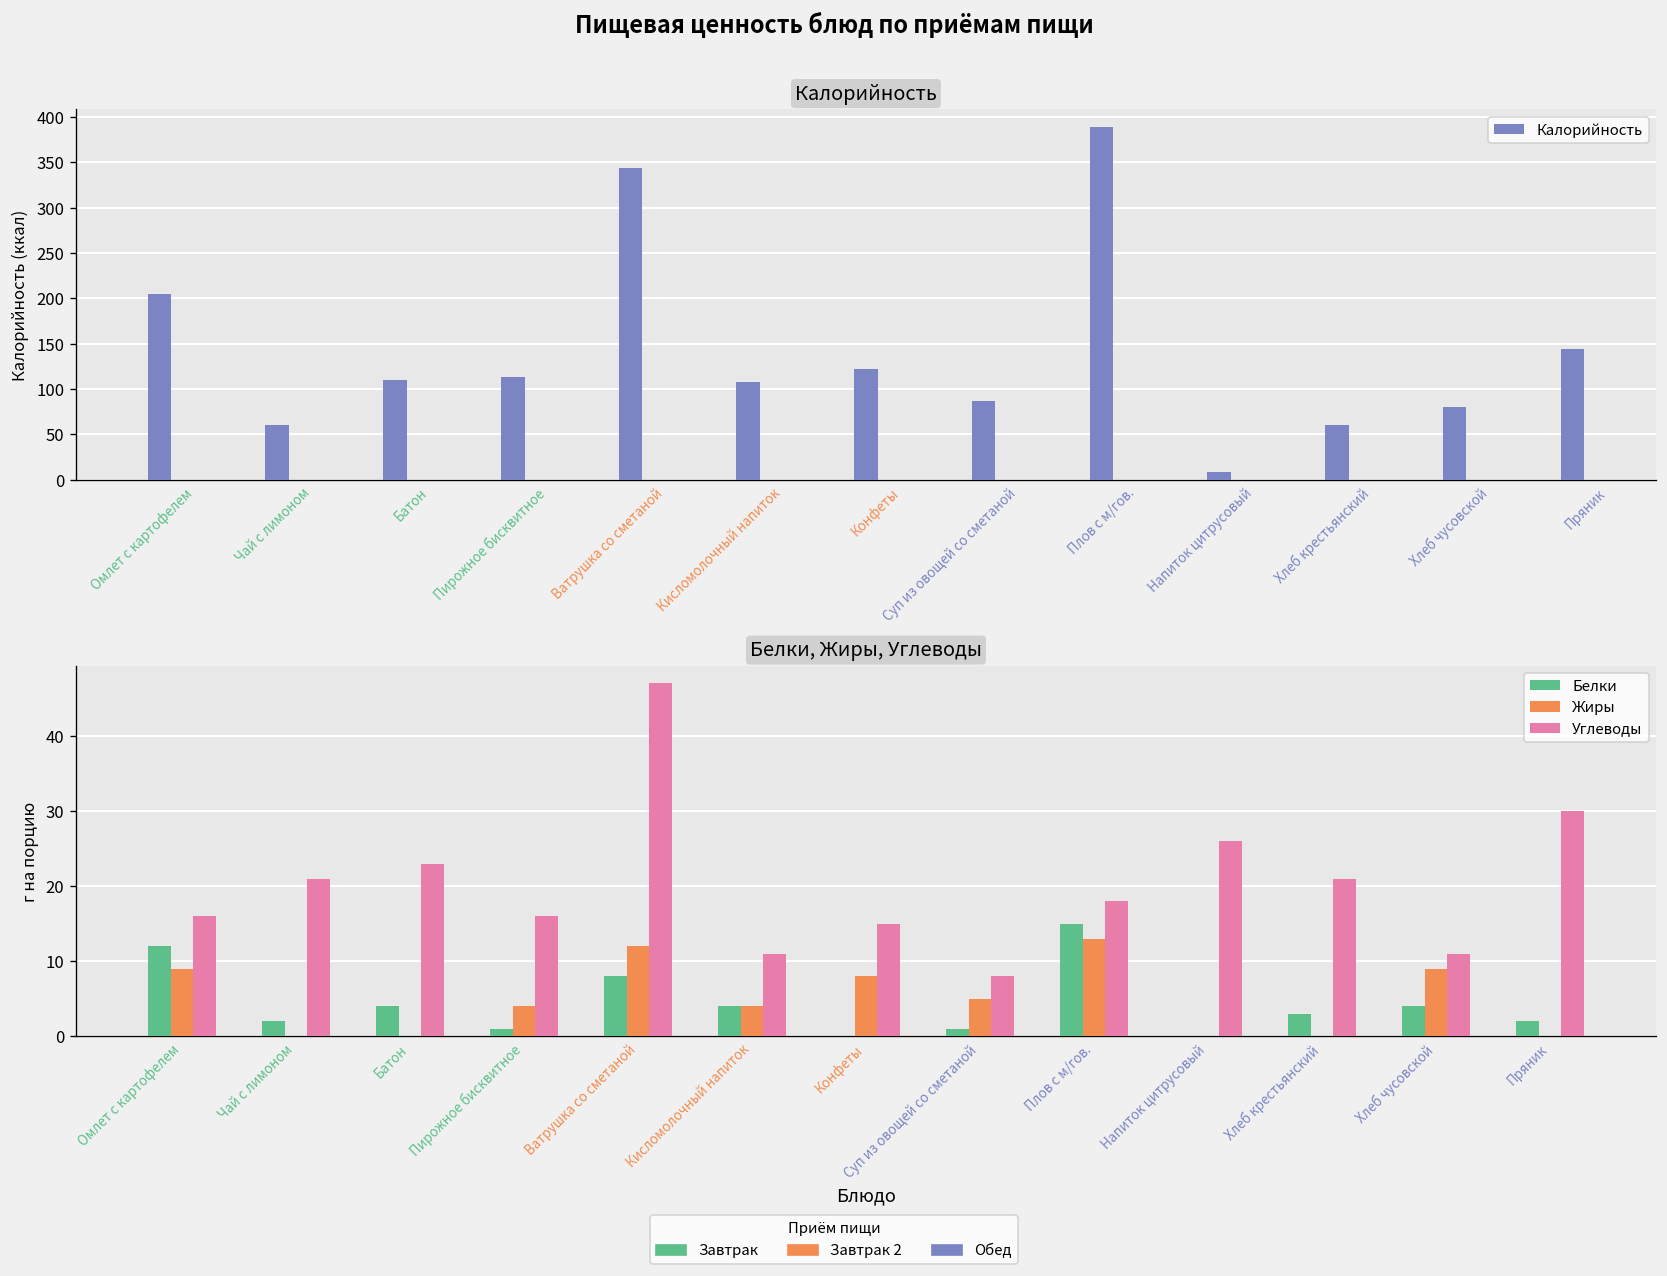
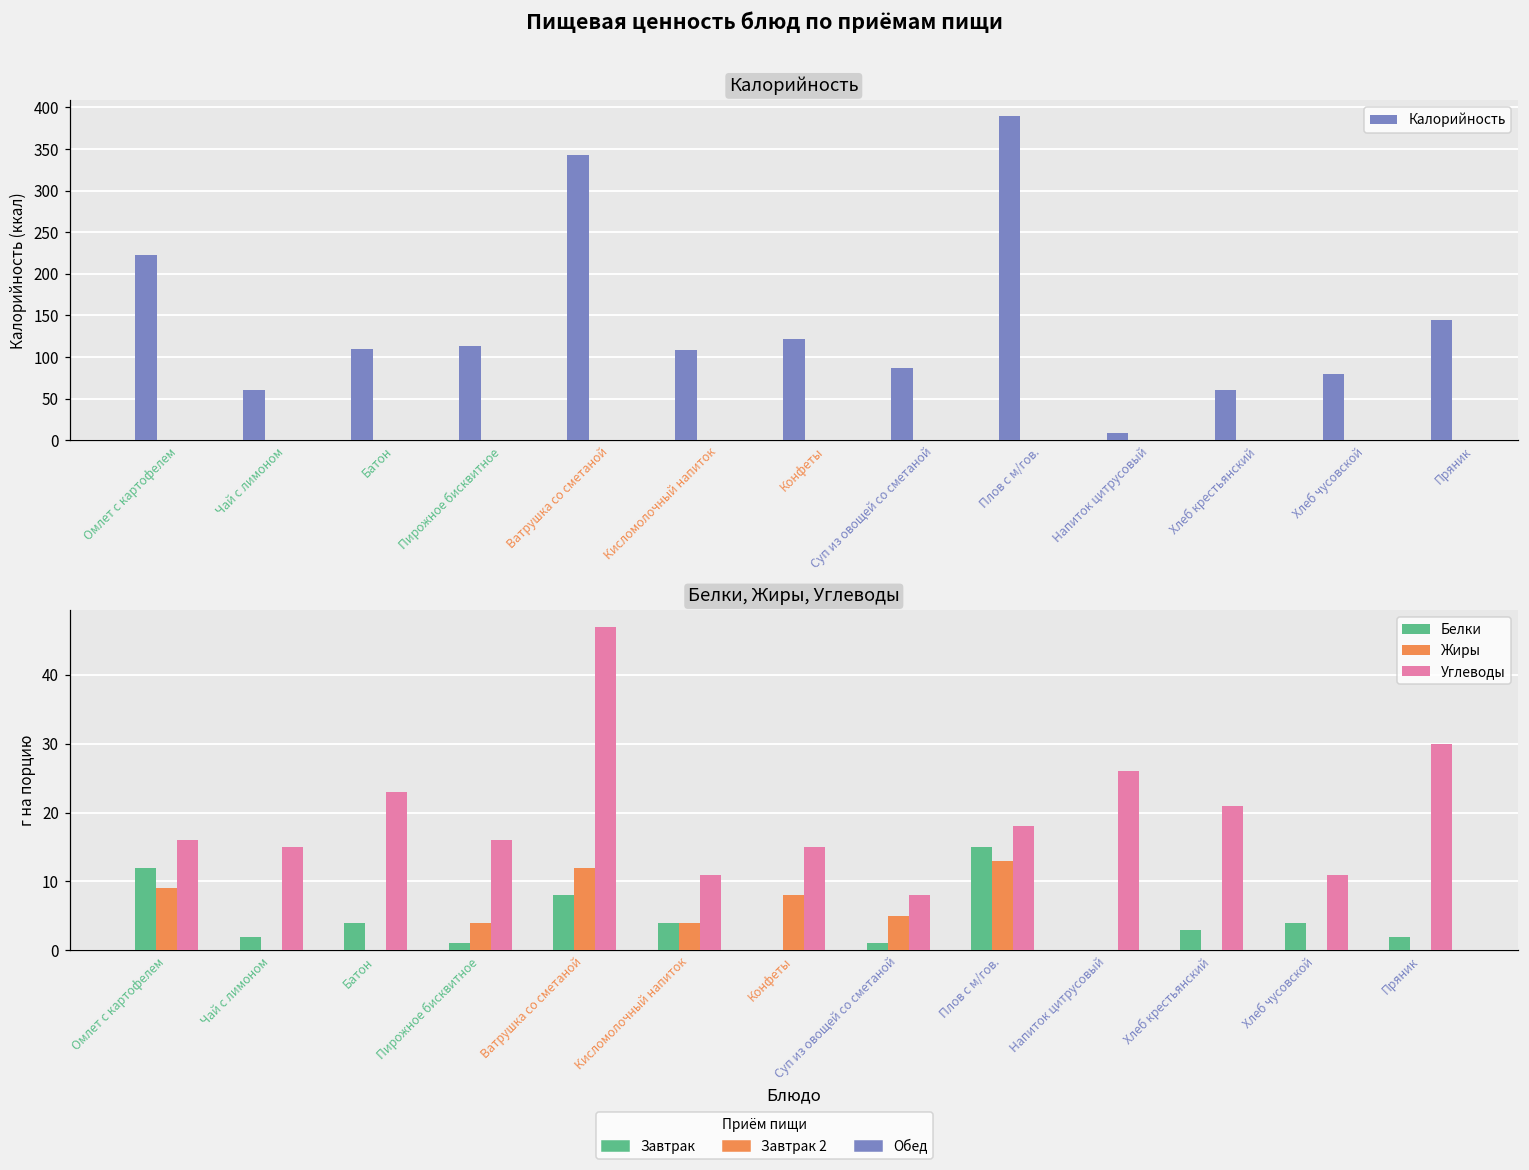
  {
    "Калорийность": {
-     "Омлет с картофелем": 210,
+     "Омлет с картофелем": 220,
      "Чай с лимоном": 60,
      "Батон": 110,
      "Пирожное бисквитное": 110,
      "Ватрушка со сметаной": 340,
      "Кисломолочный напиток": 110,
      "Конфеты": 120,
      "Суп из овощей со сметаной": 90,
      "Плов с м/гов.": 390,
      "Напиток цитрусовый": 10,
      "Хлеб крестьянский": 60,
      "Хлеб чусовской": 80,
      "Пряник": 140
    },
    "Белки, Жиры, Углеводы": {
      "Белки": {
        "Омлет с картофелем": 12,
        "Чай с лимоном": 2,
        "Батон": 4,
        "Пирожное бисквитное": 1,
        "Ватрушка со сметаной": 8,
        "Кисломолочный напиток": 4,
        "Конфеты": 0,
        "Суп из овощей со сметаной": 1,
        "Плов с м/гов.": 15,
        "Напиток цитрусовый": 0,
        "Хлеб крестьянский": 3,
        "Хлеб чусовской": 4,
        "Пряник": 2
      },
      "Жиры": {
        "Омлет с картофелем": 9,
        "Чай с лимоном": 0,
        "Батон": 0,
        "Пирожное бисквитное": 4,
        "Ватрушка со сметаной": 12,
        "Кисломолочный напиток": 4,
        "Конфеты": 8,
        "Суп из овощей со сметаной": 5,
        "Плов с м/гов.": 13,
        "Напиток цитрусовый": 0,
        "Хлеб крестьянский": 0,
-       "Хлеб чусовской": 9,
+       "Хлеб чусовской": 0,
        "Пряник": 0
      },
      "Углеводы": {
        "Омлет с картофелем": 16,
-       "Чай с лимоном": 21,
+       "Чай с лимоном": 15,
        "Батон": 23,
        "Пирожное бисквитное": 16,
        "Ватрушка со сметаной": 47,
        "Кисломолочный напиток": 11,
        "Конфеты": 15,
        "Суп из овощей со сметаной": 8,
        "Плов с м/гов.": 18,
        "Напиток цитрусовый": 26,
        "Хлеб крестьянский": 21,
        "Хлеб чусовской": 11,
        "Пряник": 30
      }
    }
  }
